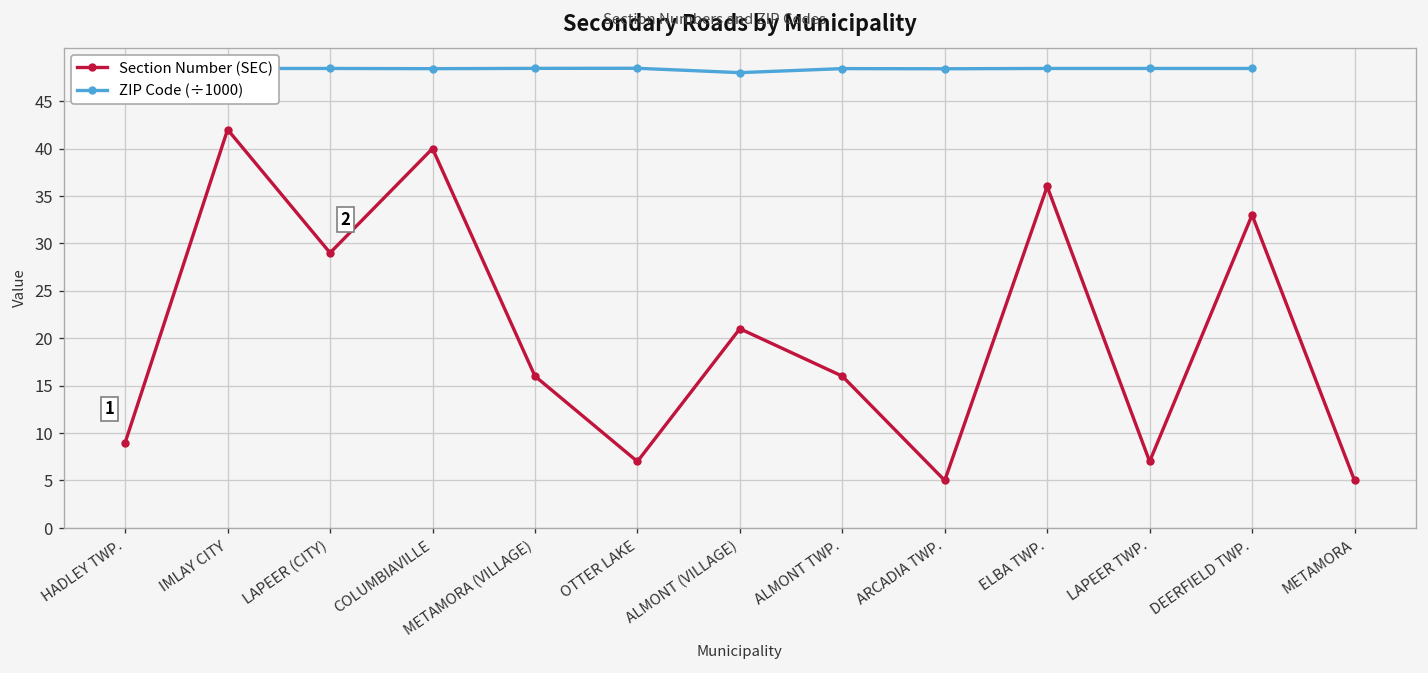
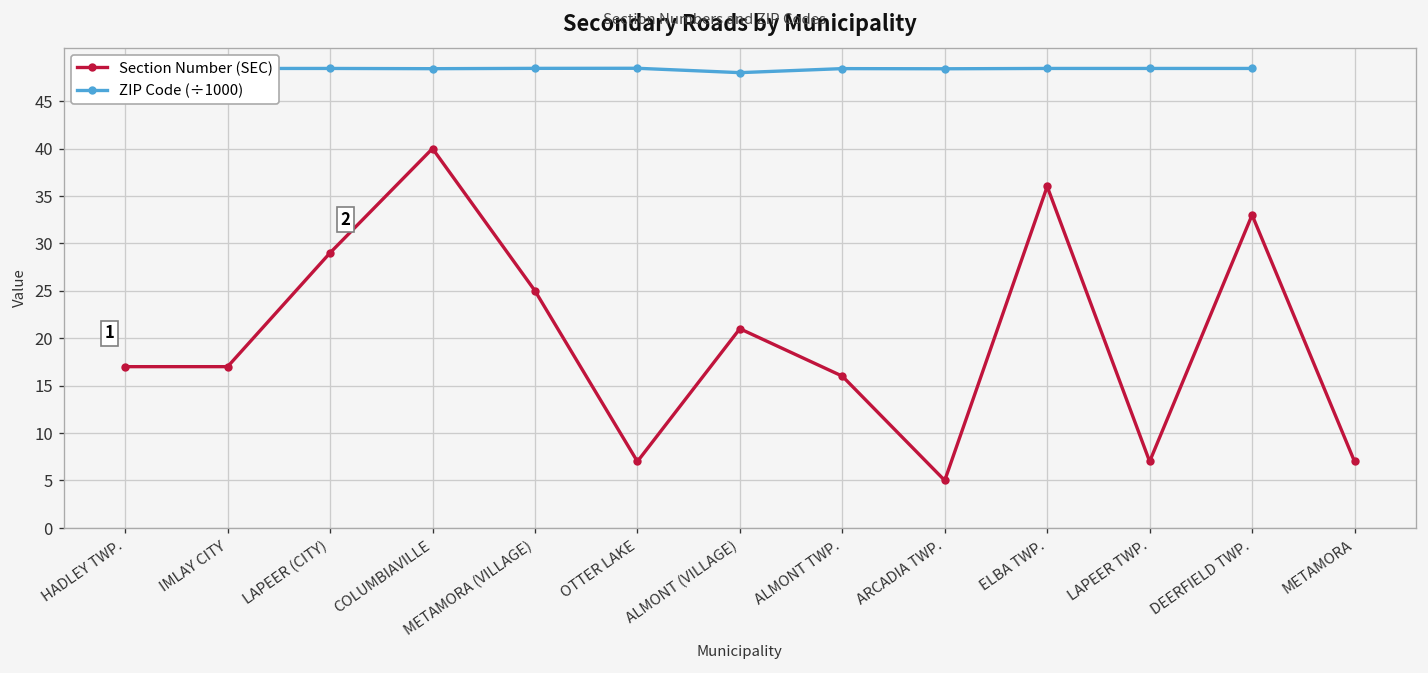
  {
    "Section Number (SEC)": {
-     "HADLEY TWP.": 9,
-     "IMLAY CITY": 42,
+     "HADLEY TWP.": 17,
+     "IMLAY CITY": 17,
      "COLUMBIAVILLE": 40,
-     "METAMORA (VILLAGE)": 16,
+     "METAMORA (VILLAGE)": 25,
      "OTTER LAKE": 7,
      "ALMONT (VILLAGE)": 21,
      "ALMONT TWP.": 16,
      "ARCADIA TWP.": 5,
      "ELBA TWP.": 36,
      "LAPEER TWP.": 7,
      "DEERFIELD TWP.": 33,
-     "METAMORA": 5
+     "METAMORA": 7
    },
    "ZIP Code (÷1000)": {
      "LAPEER (CITY)": 48,
      "COLUMBIAVILLE": 48,
      "METAMORA (VILLAGE)": 48,
      "OTTER LAKE": 48,
      "ALMONT (VILLAGE)": 48,
      "ALMONT TWP.": 48,
      "ARCADIA TWP.": 48,
      "ELBA TWP.": 48,
      "LAPEER TWP.": 48,
      "DEERFIELD TWP.": 48
    }
  }
